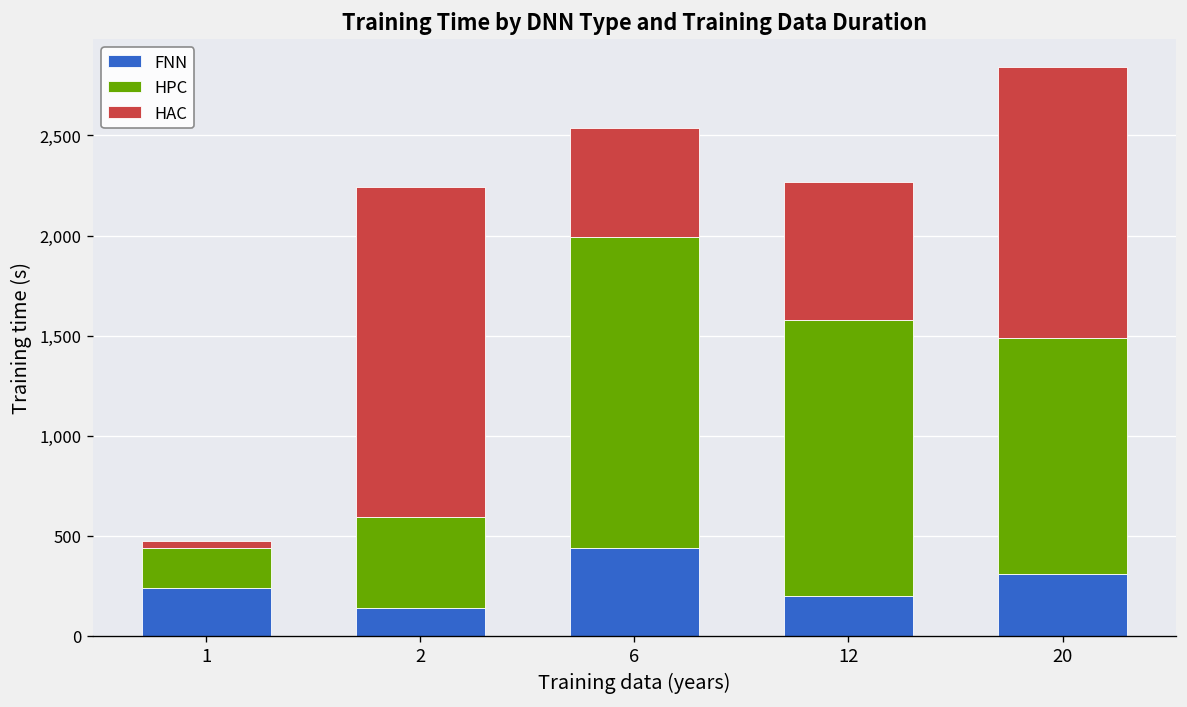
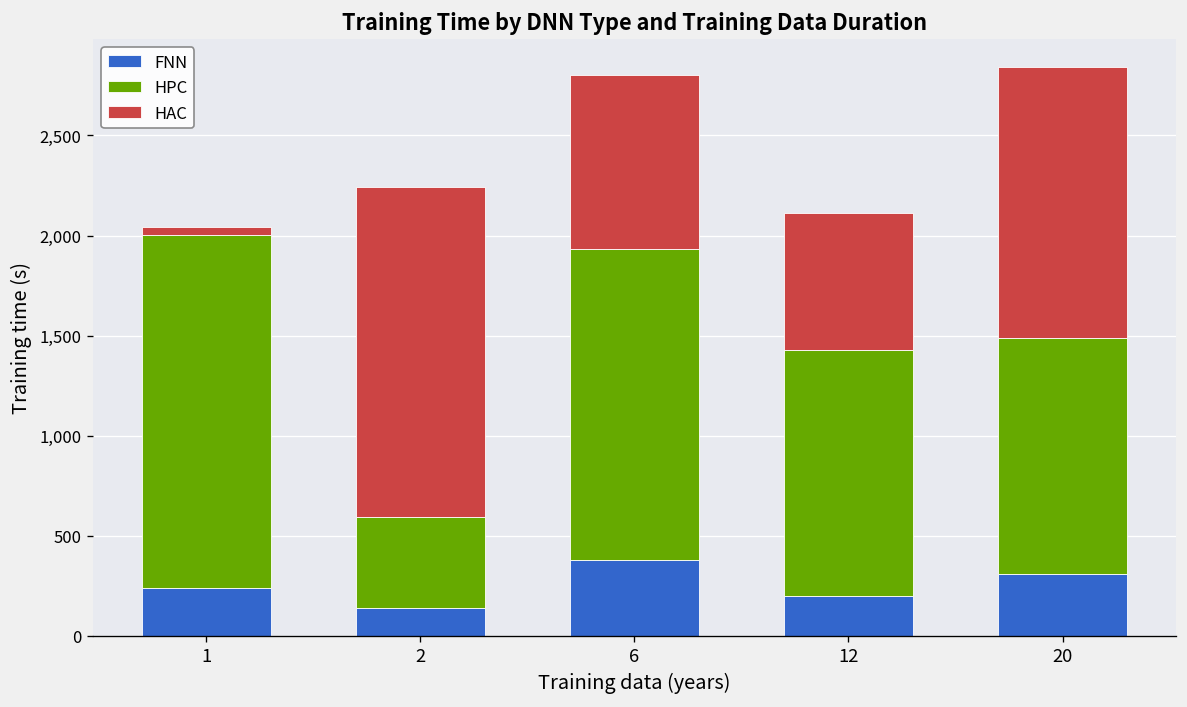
  {
    "FNN": {
      "1": "240",
      "2": "140",
-     "6": "440",
+     "6": "380",
      "12": "200",
      "20": "310"
    },
    "HPC": {
-     "1": "200",
+     "1": "1,770",
      "2": "450",
      "6": "1,560",
-     "12": "1,380",
+     "12": "1,230",
      "20": "1,180"
    },
    "HAC": {
      "1": "40",
      "2": "1,650",
-     "6": "550",
+     "6": "870",
      "12": "690",
      "20": "1,350"
    }
  }
